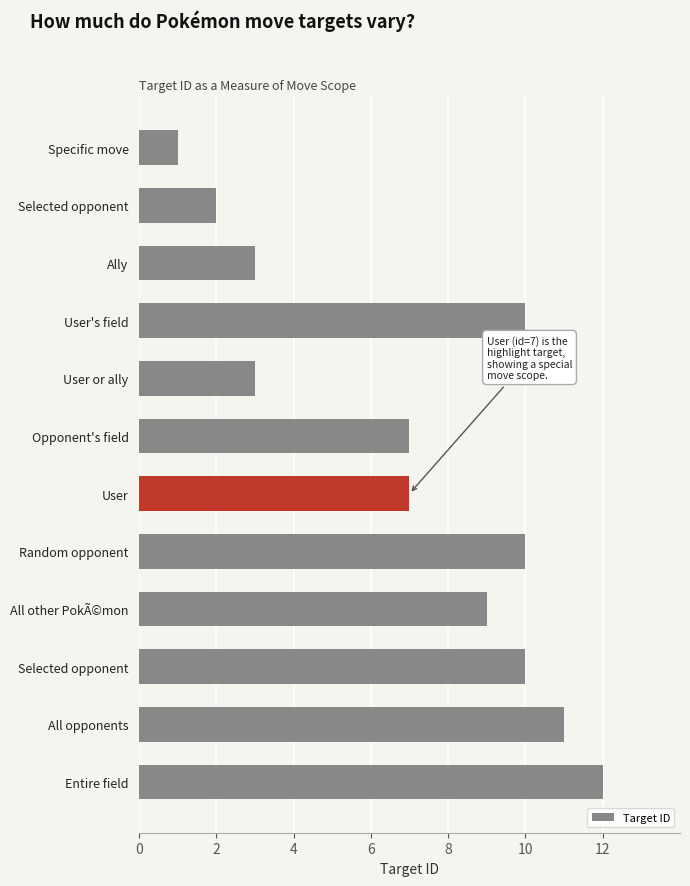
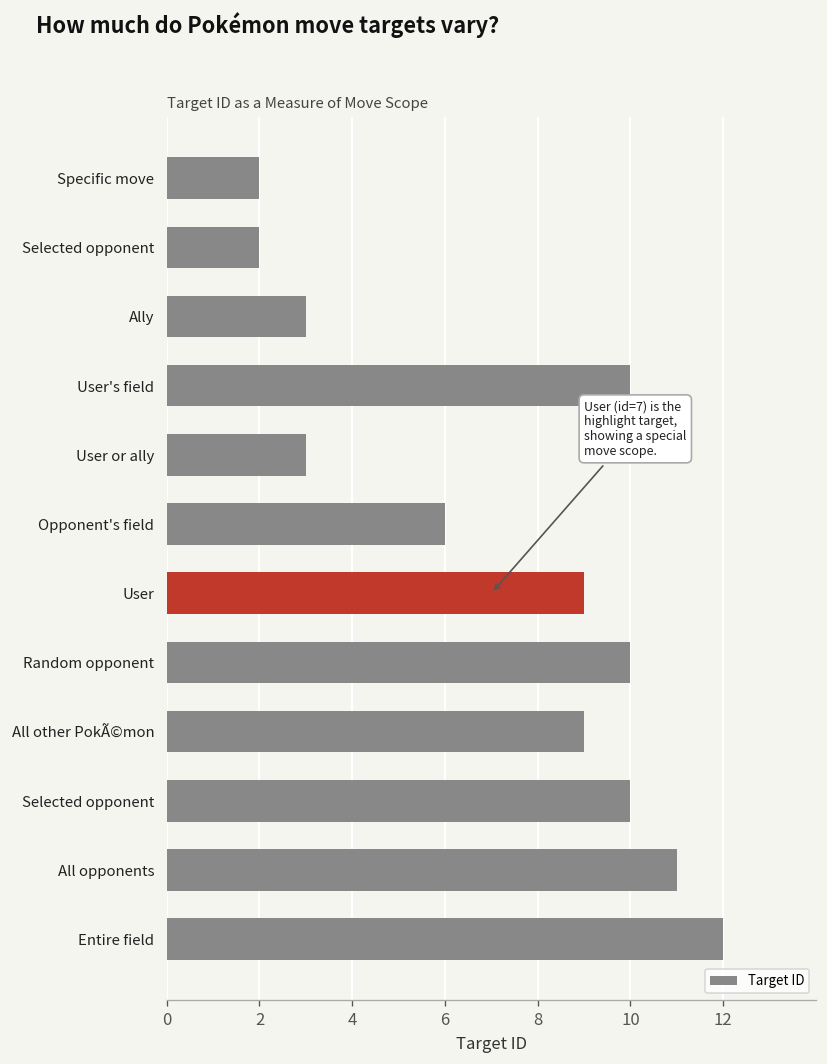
  {
-   "Specific move": 1,
+   "Specific move": 2,
    "Ally": 3,
    "User's field": 10,
    "User or ally": 3,
-   "Opponent's field": 7,
-   "User": 7,
+   "Opponent's field": 6,
+   "User": 9,
    "Random opponent": 10,
    "All other PokÃ©mon": 9,
    "All opponents": 11,
    "Entire field": 12
  }
